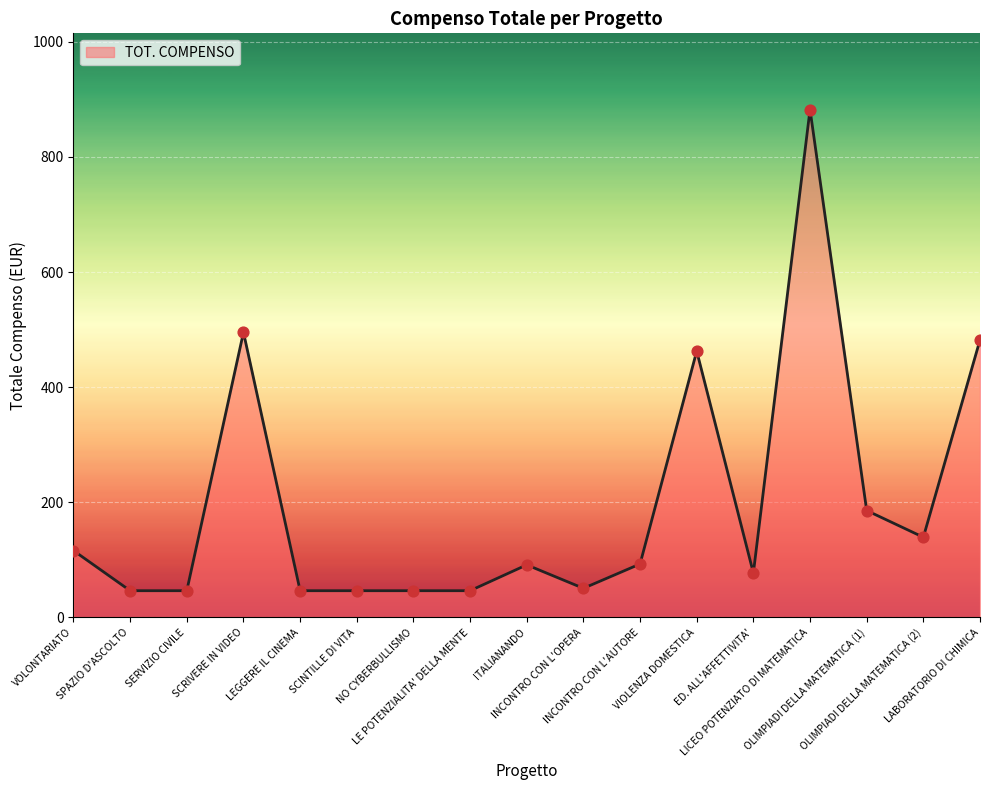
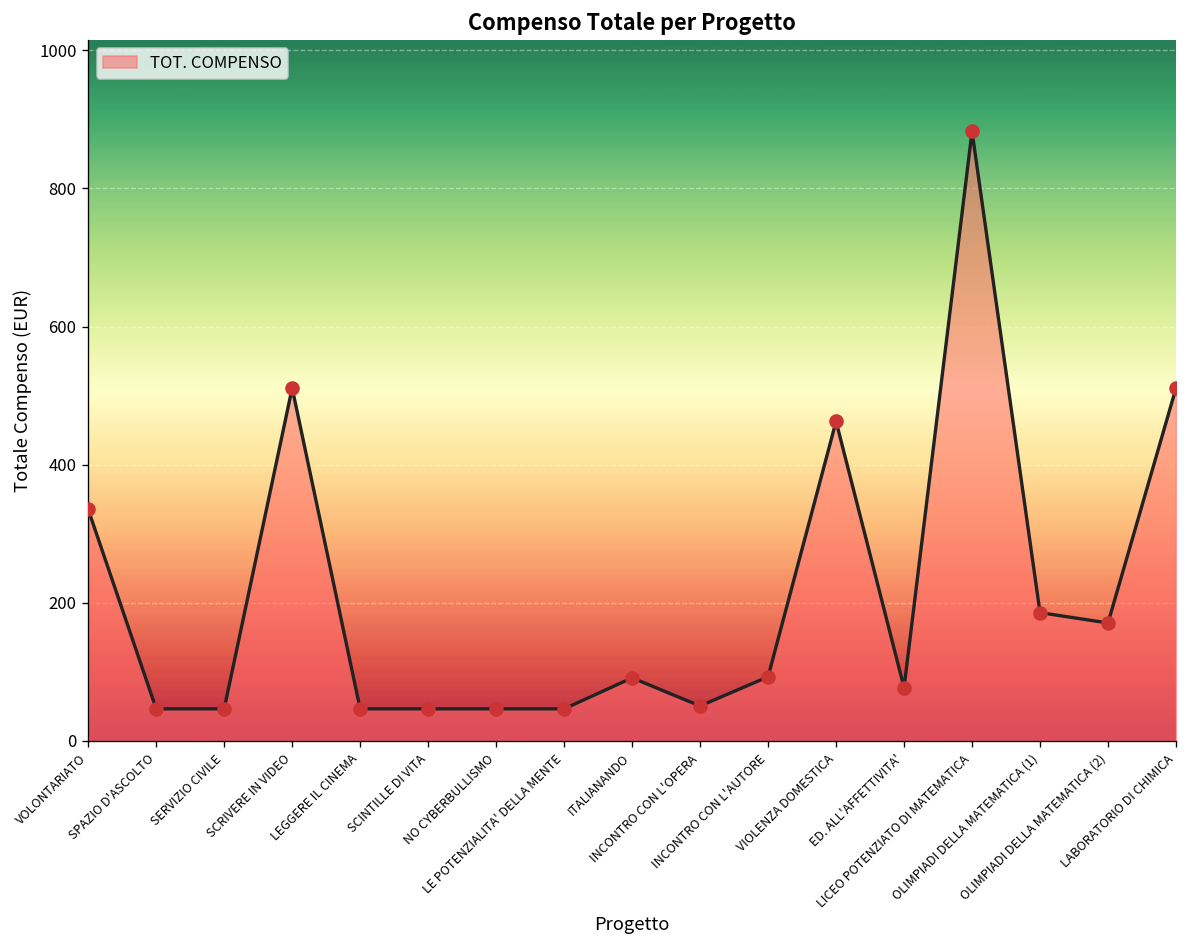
  {
-   "VOLONTARIATO": 120,
+   "VOLONTARIATO": 340,
    "SPAZIO D'ASCOLTO": 50,
    "SERVIZIO CIVILE": 50,
-   "SCRIVERE IN VIDEO": 500,
+   "SCRIVERE IN VIDEO": 510,
    "LEGGERE IL CINEMA": 50,
    "SCINTILLE DI VITA": 50,
    "NO CYBERBULLISMO": 50,
    "LE POTENZIALITA' DELLA MENTE": 50,
    "ITALIANANDO": 90,
    "INCONTRO CON L'OPERA": 50,
    "INCONTRO CON L'AUTORE": 90,
    "VIOLENZA DOMESTICA": 460,
    "ED. ALL'AFFETTIVITA'": 80,
    "LICEO POTENZIATO DI MATEMATICA": 880,
    "OLIMPIADI DELLA MATEMATICA (1)": 190,
-   "OLIMPIADI DELLA MATEMATICA (2)": 140,
-   "LABORATORIO DI CHIMICA": 480
+   "OLIMPIADI DELLA MATEMATICA (2)": 170,
+   "LABORATORIO DI CHIMICA": 510
  }
